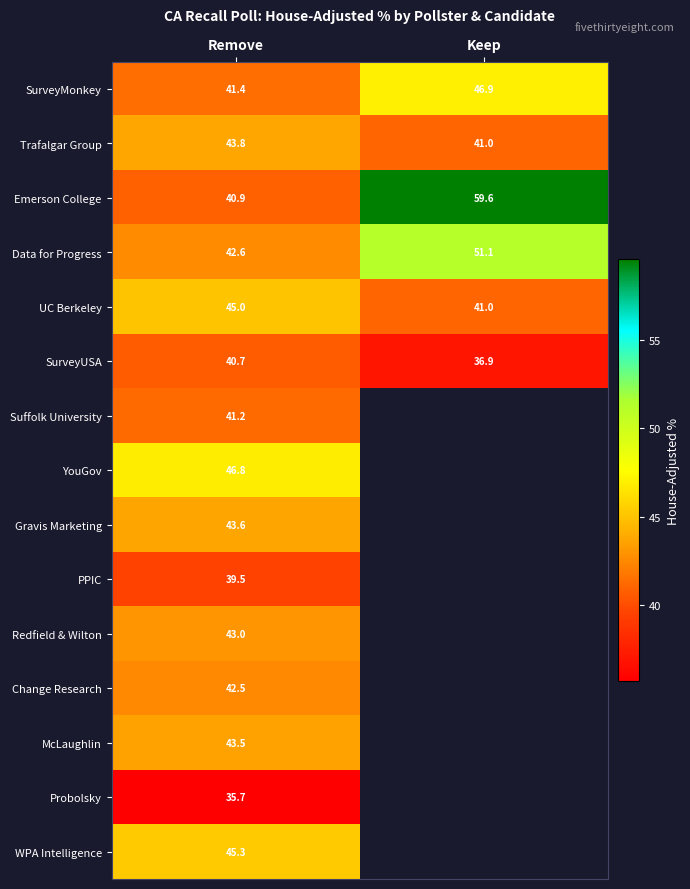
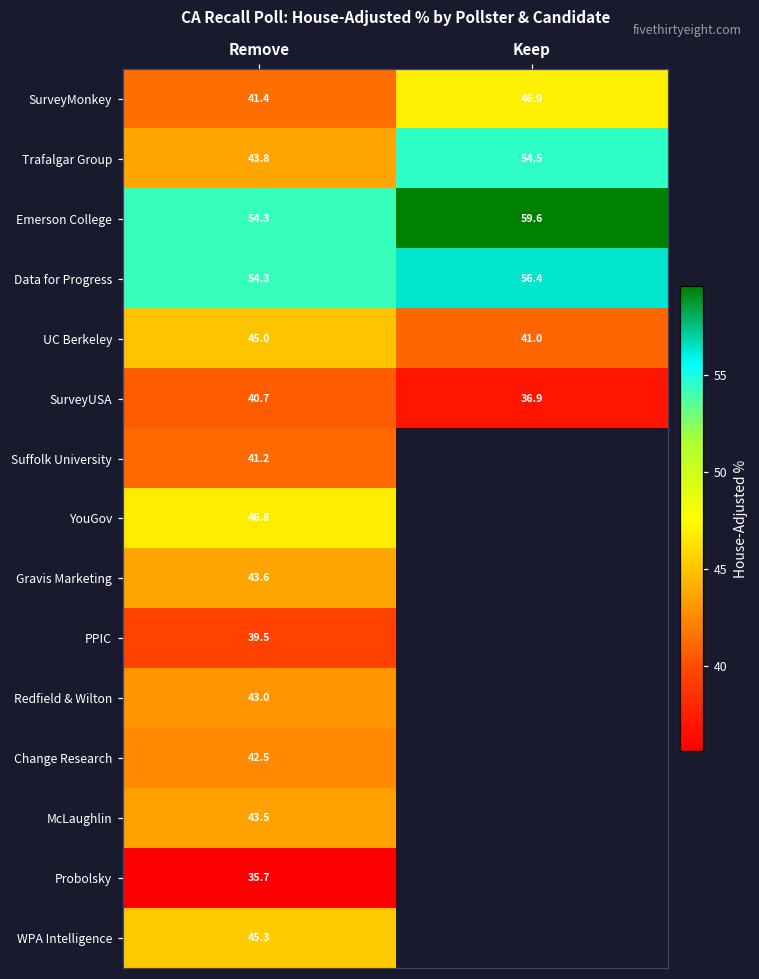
  {
    "Trafalgar Group": {
-     "Keep": 41.0
+     "Keep": 54.5
    },
    "Emerson College": {
-     "Remove": 40.9
+     "Remove": 54.3
    },
    "Data for Progress": {
-     "Remove": 42.6,
-     "Keep": 51.1
+     "Remove": 54.3,
+     "Keep": 56.4
    }
  }
